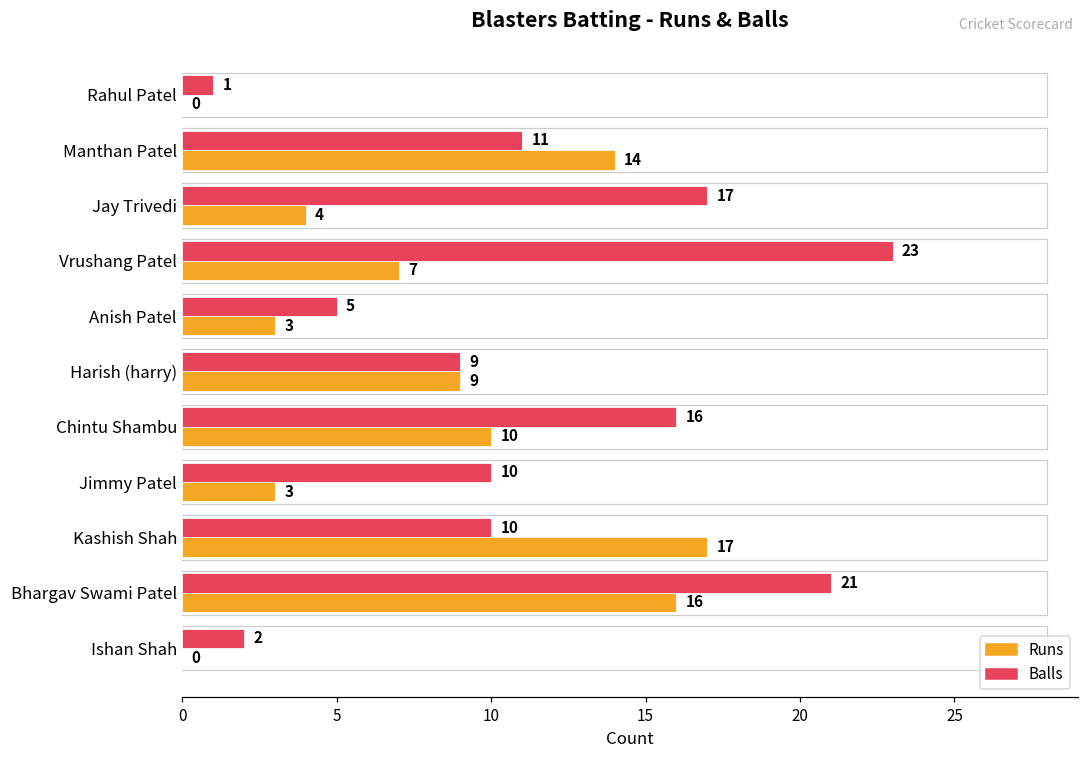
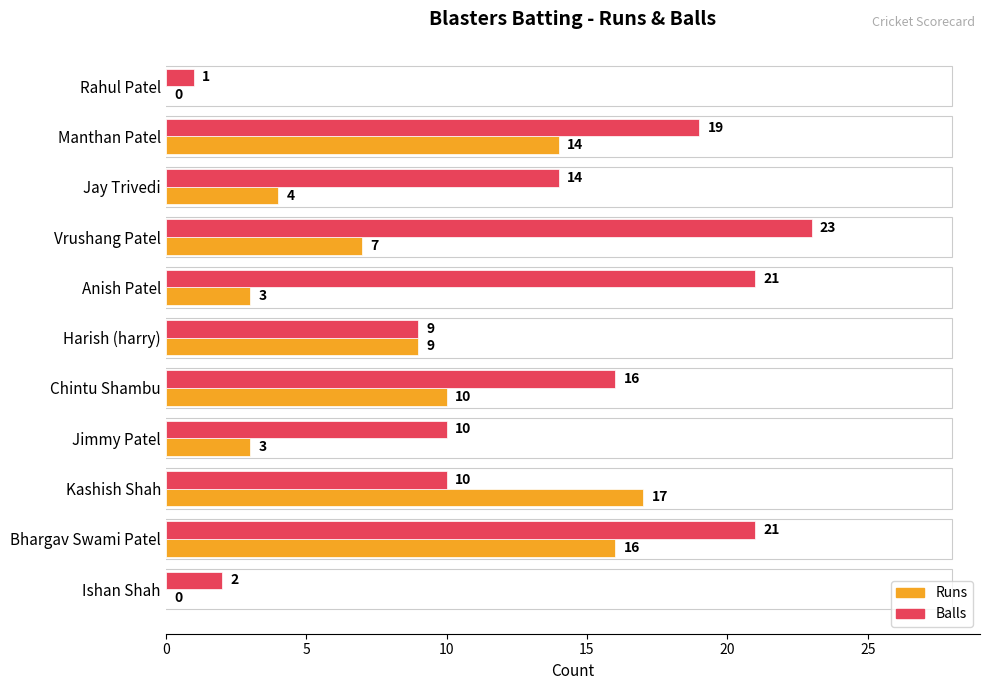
  {
    "Runs": {
      "Rahul Patel": 0,
      "Manthan Patel": 14,
      "Jay Trivedi": 4,
      "Vrushang Patel": 7,
      "Anish Patel": 3,
      "Harish (harry)": 9,
      "Chintu Shambu": 10,
      "Jimmy Patel": 3,
      "Kashish Shah": 17,
      "Bhargav Swami Patel": 16,
      "Ishan Shah": 0
    },
    "Balls": {
      "Rahul Patel": 1,
-     "Manthan Patel": 11,
-     "Jay Trivedi": 17,
+     "Manthan Patel": 19,
+     "Jay Trivedi": 14,
      "Vrushang Patel": 23,
-     "Anish Patel": 5,
+     "Anish Patel": 21,
      "Harish (harry)": 9,
      "Chintu Shambu": 16,
      "Jimmy Patel": 10,
      "Kashish Shah": 10,
      "Bhargav Swami Patel": 21,
      "Ishan Shah": 2
    }
  }
